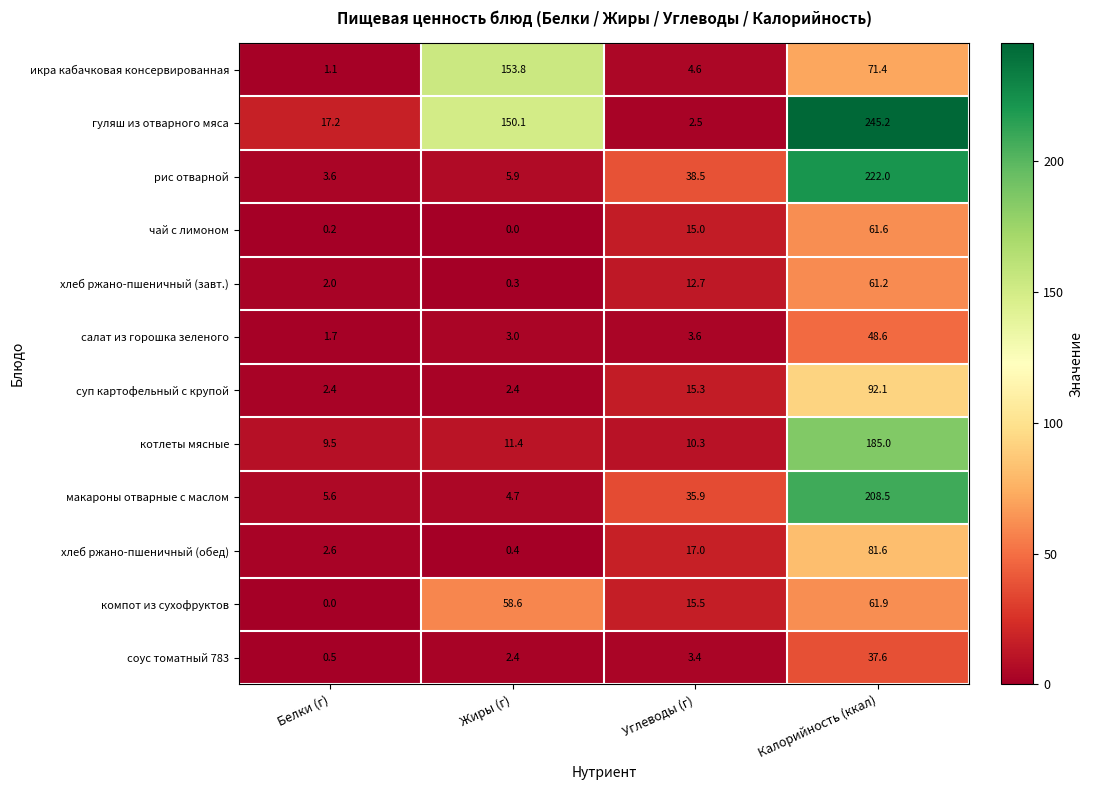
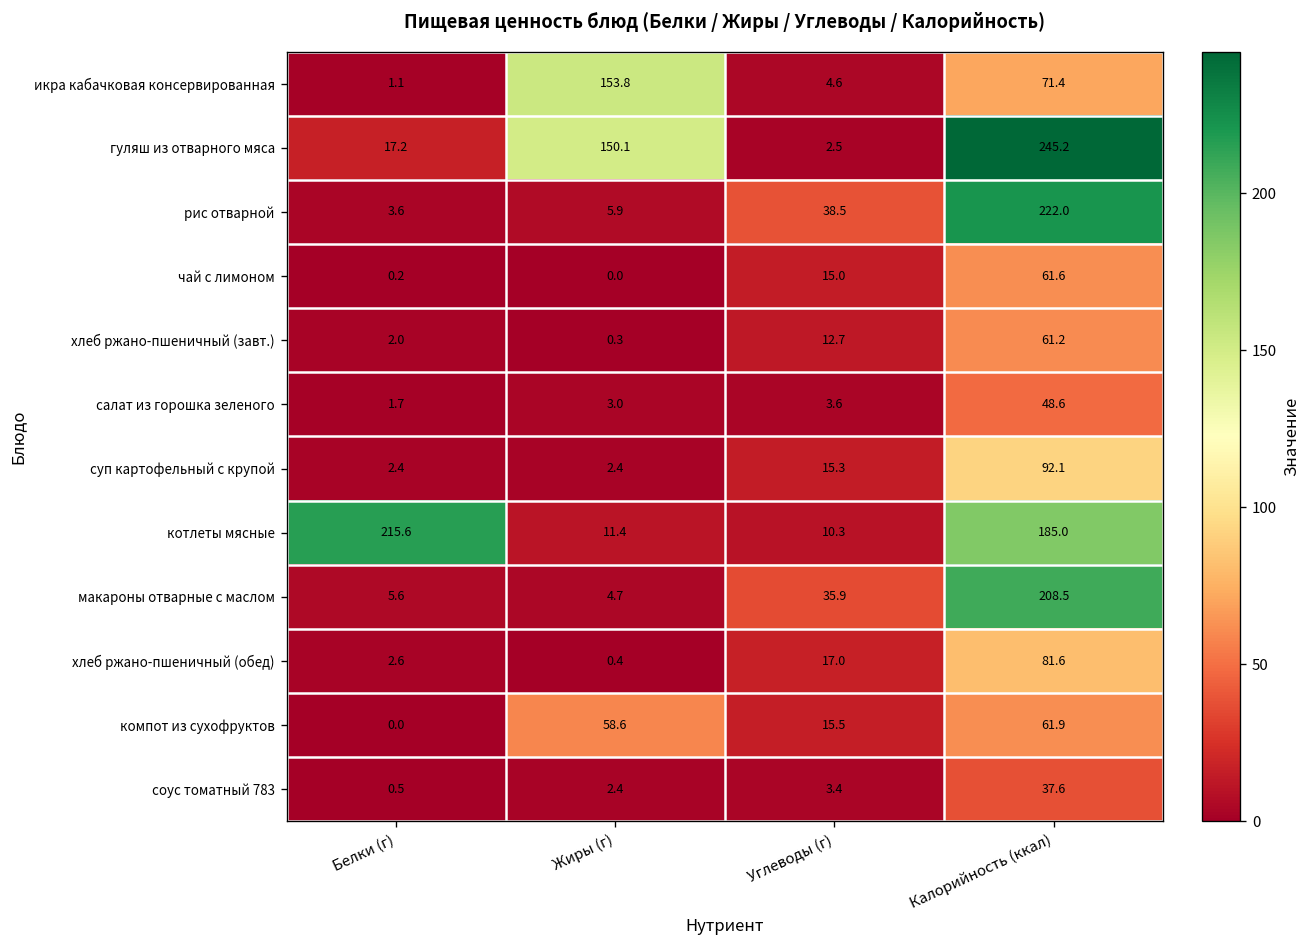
  {
    "икра кабачковая консервированная": {
      "Белки (г)": 1.1,
      "Жиры (г)": 153.8,
      "Углеводы (г)": 4.6,
      "Калорийность (ккал)": 71.4
    },
    "гуляш из отварного мяса": {
      "Белки (г)": 17.2,
      "Жиры (г)": 150.1,
      "Углеводы (г)": 2.5,
      "Калорийность (ккал)": 245.2
    },
    "рис отварной": {
      "Белки (г)": 3.6,
      "Жиры (г)": 5.9,
      "Углеводы (г)": 38.5,
      "Калорийность (ккал)": 222.0
    },
    "чай с лимоном": {
      "Белки (г)": 0.2,
      "Жиры (г)": 0.0,
      "Углеводы (г)": 15.0,
      "Калорийность (ккал)": 61.6
    },
    "хлеб ржано-пшеничный (завт.)": {
      "Белки (г)": 2.0,
      "Жиры (г)": 0.3,
      "Углеводы (г)": 12.7,
      "Калорийность (ккал)": 61.2
    },
    "салат из горошка зеленого": {
      "Белки (г)": 1.7,
      "Жиры (г)": 3.0,
      "Углеводы (г)": 3.6,
      "Калорийность (ккал)": 48.6
    },
    "суп картофельный с крупой": {
      "Белки (г)": 2.4,
      "Жиры (г)": 2.4,
      "Углеводы (г)": 15.3,
      "Калорийность (ккал)": 92.1
    },
    "котлеты мясные": {
-     "Белки (г)": 9.5,
+     "Белки (г)": 215.6,
      "Жиры (г)": 11.4,
      "Углеводы (г)": 10.3,
      "Калорийность (ккал)": 185.0
    },
    "макароны отварные с маслом": {
      "Белки (г)": 5.6,
      "Жиры (г)": 4.7,
      "Углеводы (г)": 35.9,
      "Калорийность (ккал)": 208.5
    },
    "хлеб ржано-пшеничный (обед)": {
      "Белки (г)": 2.6,
      "Жиры (г)": 0.4,
      "Углеводы (г)": 17.0,
      "Калорийность (ккал)": 81.6
    },
    "компот из сухофруктов": {
      "Белки (г)": 0.0,
      "Жиры (г)": 58.6,
      "Углеводы (г)": 15.5,
      "Калорийность (ккал)": 61.9
    },
    "соус томатный 783": {
      "Белки (г)": 0.5,
      "Жиры (г)": 2.4,
      "Углеводы (г)": 3.4,
      "Калорийность (ккал)": 37.6
    }
  }
